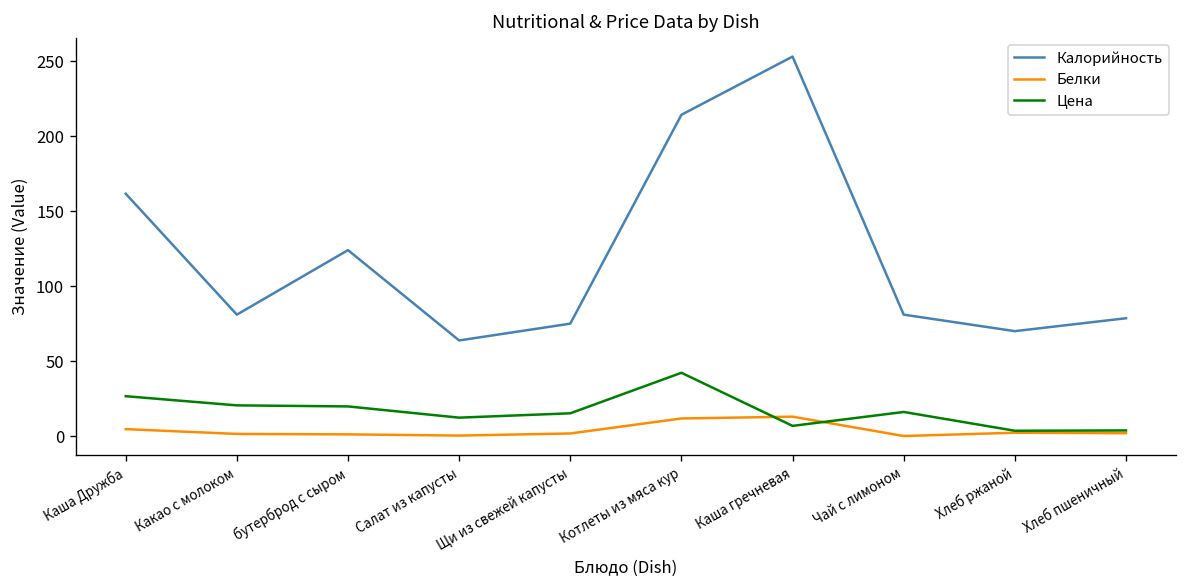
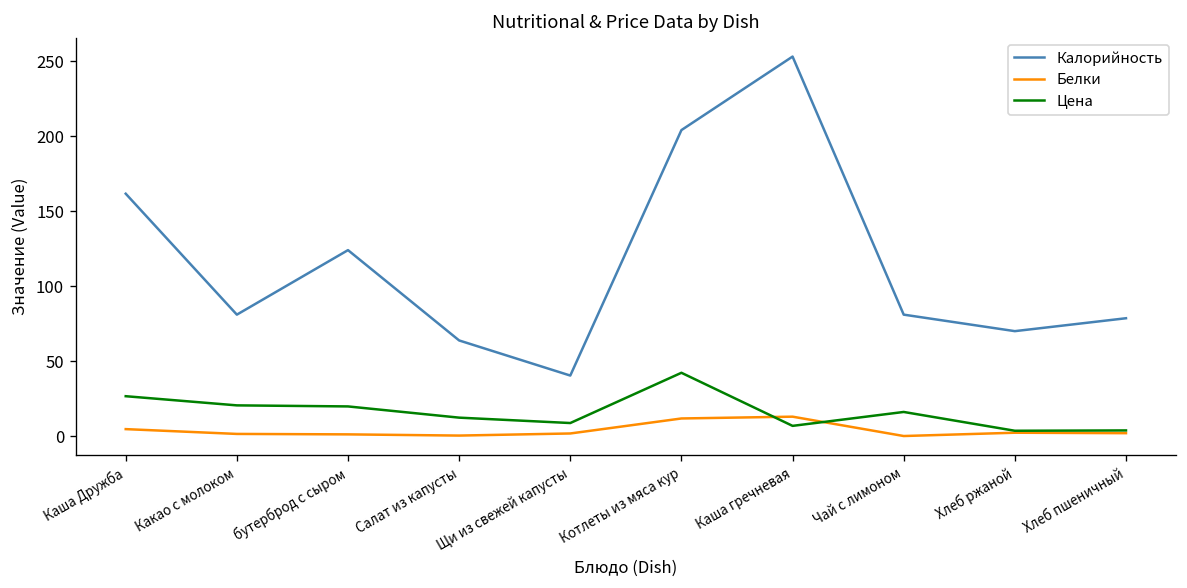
  {
    "Калорийность": {
      "Каша Дружба": 162,
      "Какао с молоком": 81,
      "бутерброд с сыром": 124,
      "Салат из капусты": 64,
-     "Щи из свежей капусты": 75,
-     "Котлеты из мяса кур": 214,
+     "Щи из свежей капусты": 40,
+     "Котлеты из мяса кур": 204,
      "Каша гречневая": 253,
      "Чай с лимоном": 81,
      "Хлеб ржаной": 70,
      "Хлеб пшеничный": 79
    },
    "Белки": {
      "Каша Дружба": 5,
      "Какао с молоком": 2,
      "бутерброд с сыром": 1,
      "Салат из капусты": 0,
      "Щи из свежей капусты": 2,
      "Котлеты из мяса кур": 12,
      "Каша гречневая": 13,
      "Чай с лимоном": 0
    },
    "Цена": {
      "Каша Дружба": 27,
      "Какао с молоком": 21,
      "бутерброд с сыром": 20,
      "Салат из капусты": 12,
-     "Щи из свежей капусты": 15,
+     "Щи из свежей капусты": 9,
      "Котлеты из мяса кур": 42,
      "Каша гречневая": 7,
      "Чай с лимоном": 16
    }
  }
